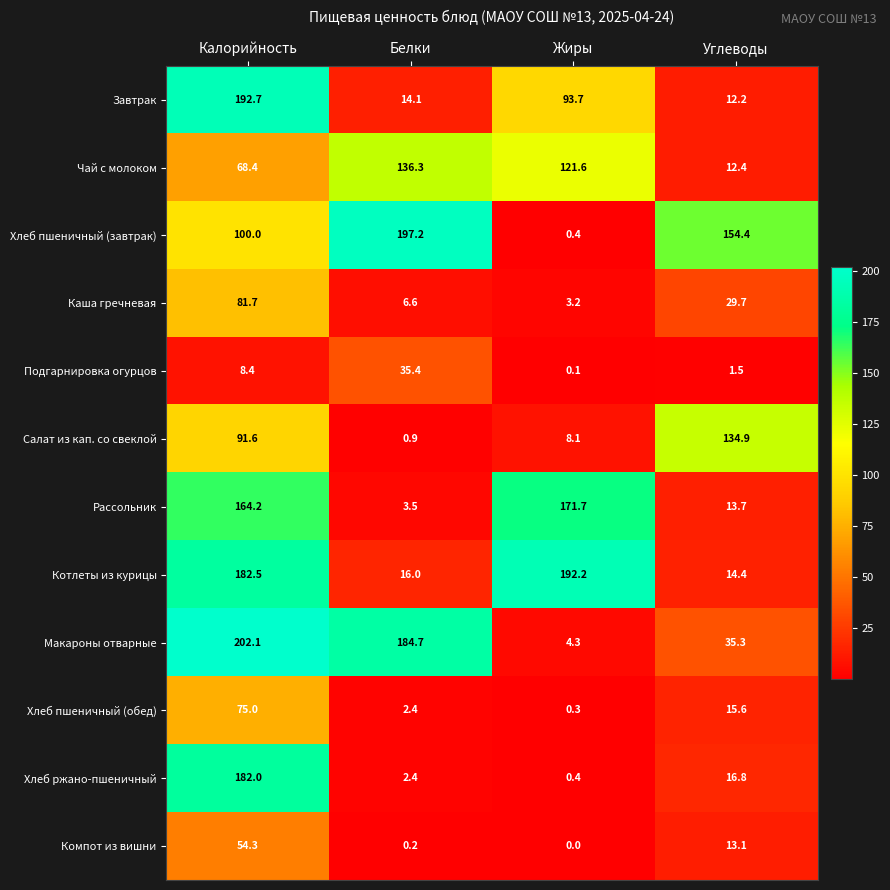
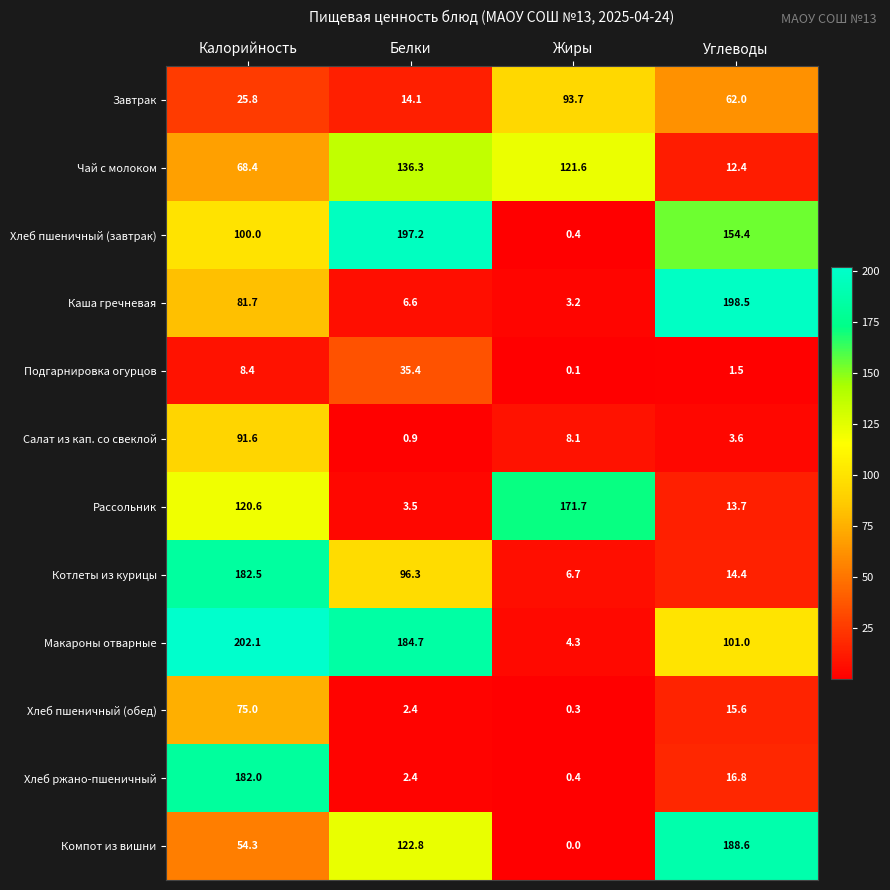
  {
    "Завтрак": {
-     "Калорийность": 192.7,
+     "Калорийность": 25.8,
      "Белки": 14.1,
      "Жиры": 93.7,
-     "Углеводы": 12.2
+     "Углеводы": 62.0
    },
    "Чай с молоком": {
      "Калорийность": 68.4,
      "Белки": 136.3,
      "Жиры": 121.6,
      "Углеводы": 12.4
    },
    "Хлеб пшеничный (завтрак)": {
      "Калорийность": 100.0,
      "Белки": 197.2,
      "Жиры": 0.4,
      "Углеводы": 154.4
    },
    "Каша гречневая": {
      "Калорийность": 81.7,
      "Белки": 6.6,
      "Жиры": 3.2,
-     "Углеводы": 29.7
+     "Углеводы": 198.5
    },
    "Подгарнировка огурцов": {
      "Калорийность": 8.4,
      "Белки": 35.4,
      "Жиры": 0.1,
      "Углеводы": 1.5
    },
    "Салат из кап. со свеклой": {
      "Калорийность": 91.6,
      "Белки": 0.9,
      "Жиры": 8.1,
-     "Углеводы": 134.9
+     "Углеводы": 3.6
    },
    "Рассольник": {
-     "Калорийность": 164.2,
+     "Калорийность": 120.6,
      "Белки": 3.5,
      "Жиры": 171.7,
      "Углеводы": 13.7
    },
    "Котлеты из курицы": {
      "Калорийность": 182.5,
-     "Белки": 16.0,
-     "Жиры": 192.2,
+     "Белки": 96.3,
+     "Жиры": 6.7,
      "Углеводы": 14.4
    },
    "Макароны отварные": {
      "Калорийность": 202.1,
      "Белки": 184.7,
      "Жиры": 4.3,
-     "Углеводы": 35.3
+     "Углеводы": 101.0
    },
    "Хлеб пшеничный (обед)": {
      "Калорийность": 75.0,
      "Белки": 2.4,
      "Жиры": 0.3,
      "Углеводы": 15.6
    },
    "Хлеб ржано-пшеничный": {
      "Калорийность": 182.0,
      "Белки": 2.4,
      "Жиры": 0.4,
      "Углеводы": 16.8
    },
    "Компот из вишни": {
      "Калорийность": 54.3,
-     "Белки": 0.2,
+     "Белки": 122.8,
      "Жиры": 0.0,
-     "Углеводы": 13.1
+     "Углеводы": 188.6
    }
  }
